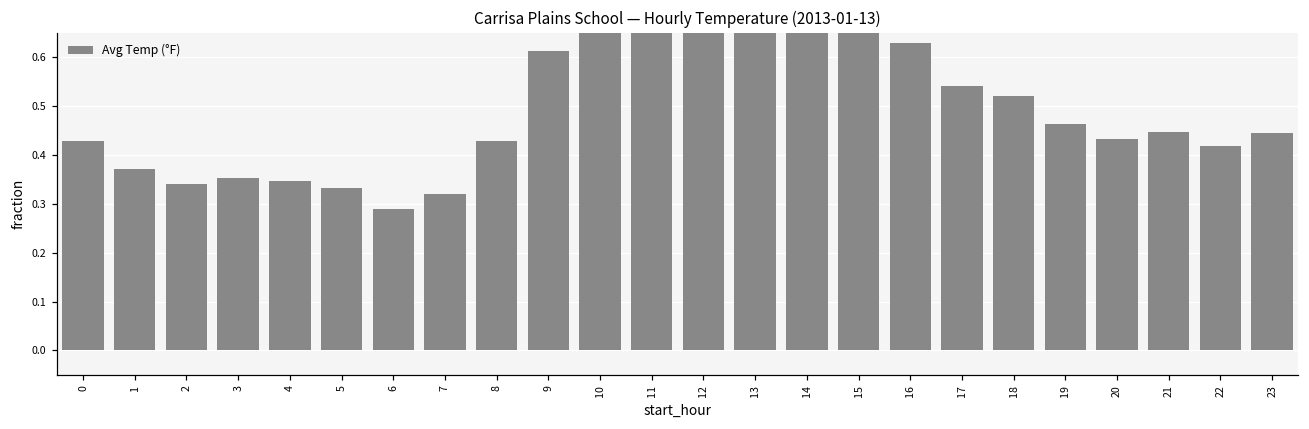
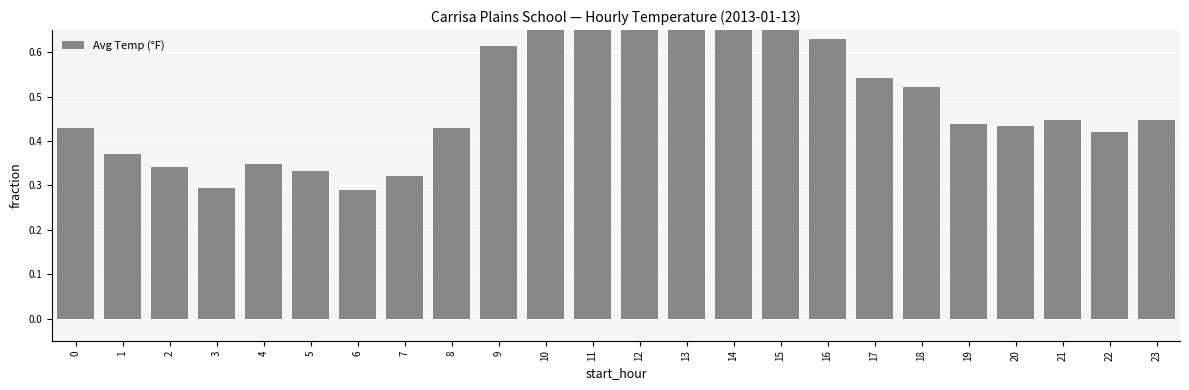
  {
    "0": 0.43,
    "1": 0.37,
    "2": 0.34,
-   "3": 0.35,
+   "3": 0.30,
    "4": 0.35,
    "5": 0.33,
    "6": 0.29,
    "7": 0.32,
    "8": 0.43,
    "9": 0.61,
    "16": 0.63,
    "17": 0.54,
    "18": 0.52,
-   "19": 0.46,
+   "19": 0.44,
    "20": 0.43,
    "21": 0.45,
    "22": 0.42,
    "23": 0.45
  }
